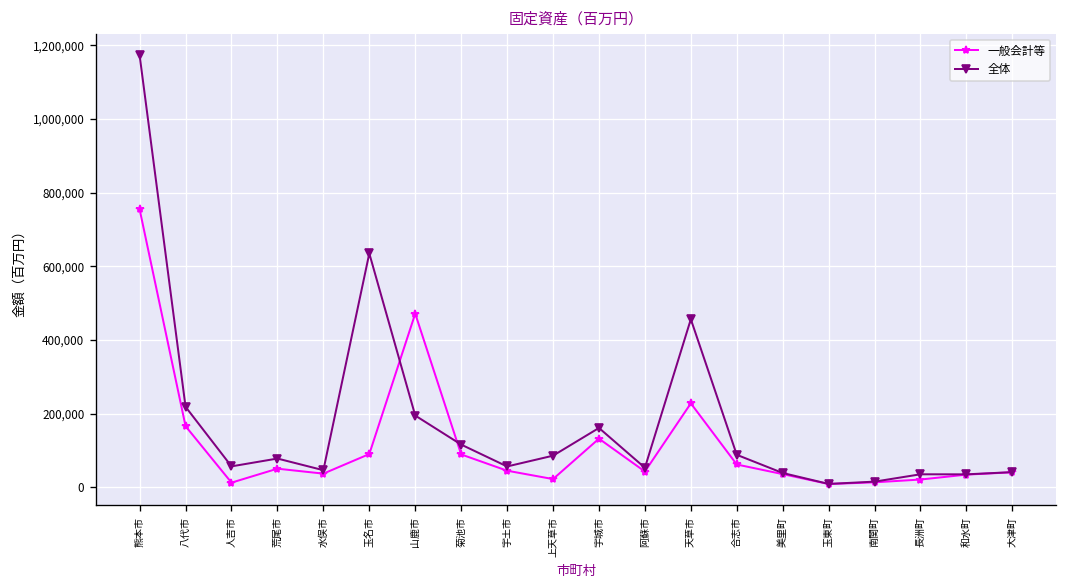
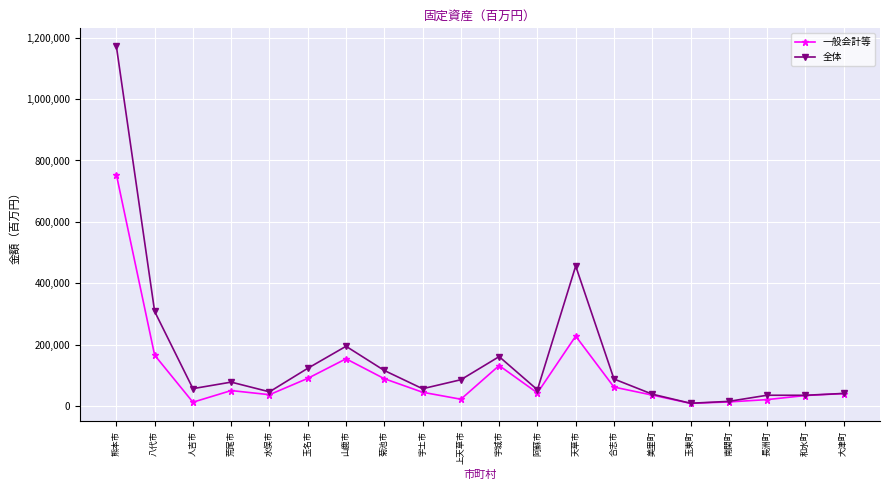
  {
    "一般会計等": {
      "熊本市": "750,000",
      "八代市": "170,000",
      "人吉市": "10,000",
      "荒尾市": "50,000",
      "水俣市": "40,000",
      "玉名市": "90,000",
-     "山鹿市": "470,000",
+     "山鹿市": "150,000",
      "菊池市": "90,000",
      "宇土市": "50,000",
      "上天草市": "20,000",
      "宇城市": "130,000",
      "阿蘇市": "40,000",
      "天草市": "230,000",
      "合志市": "60,000",
      "長洲町": "20,000"
    },
    "全体": {
      "熊本市": "1,170,000",
-     "八代市": "220,000",
+     "八代市": "310,000",
      "人吉市": "60,000",
      "荒尾市": "80,000",
      "水俣市": "50,000",
-     "玉名市": "630,000",
+     "玉名市": "120,000",
      "山鹿市": "190,000",
      "菊池市": "120,000",
      "宇土市": "60,000",
      "上天草市": "90,000",
      "宇城市": "160,000",
      "阿蘇市": "50,000",
      "天草市": "460,000",
      "合志市": "90,000",
      "長洲町": "40,000"
    }
  }
